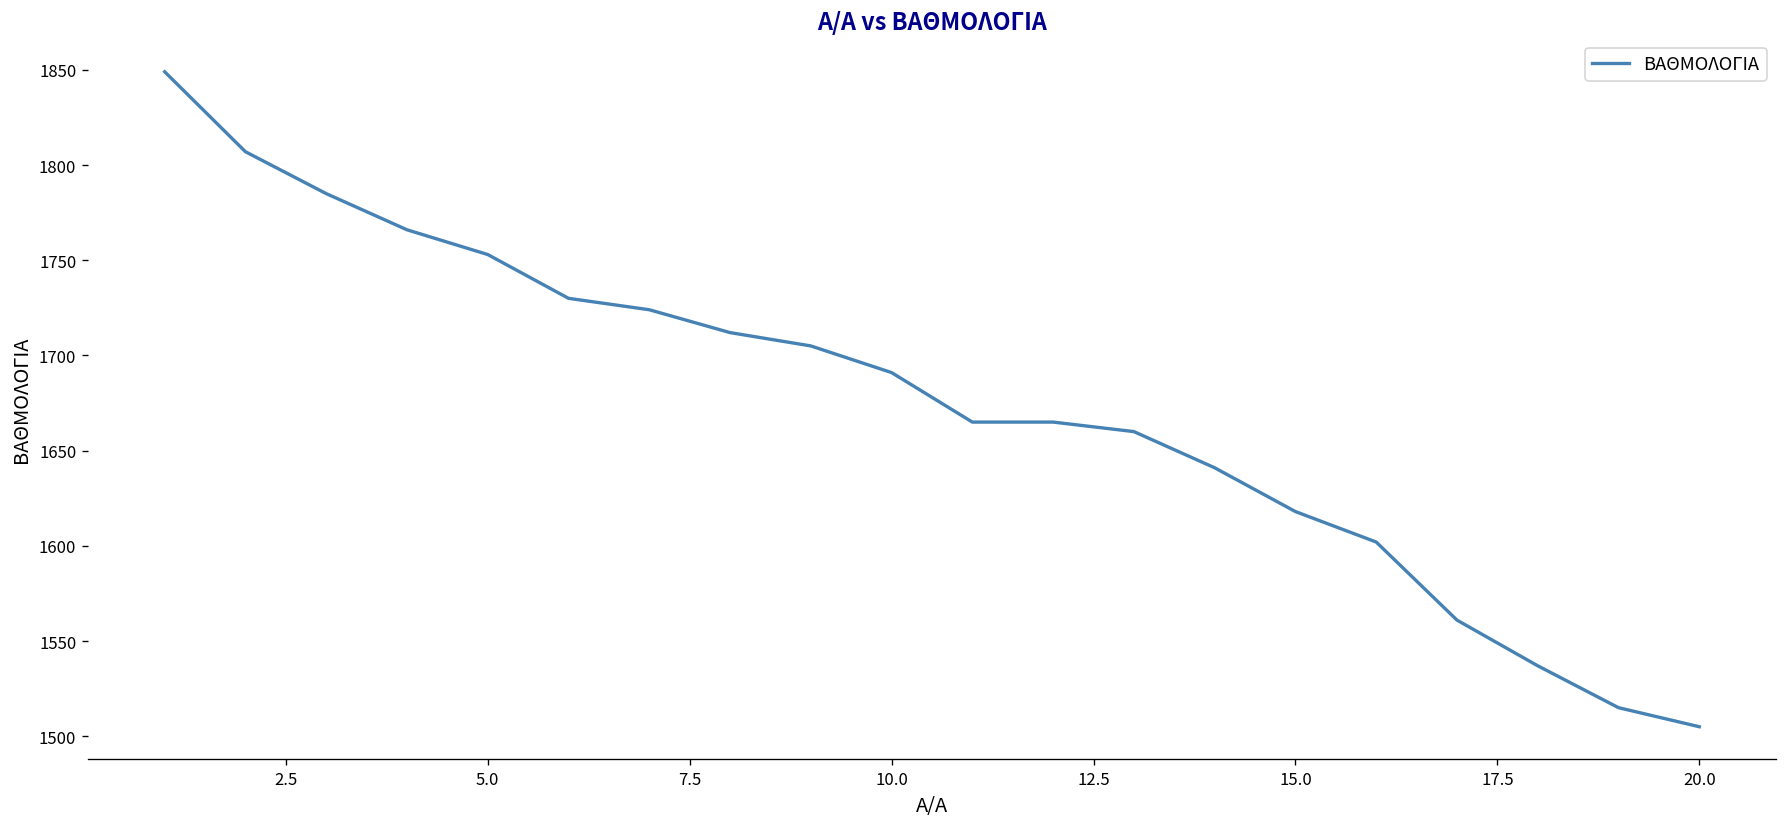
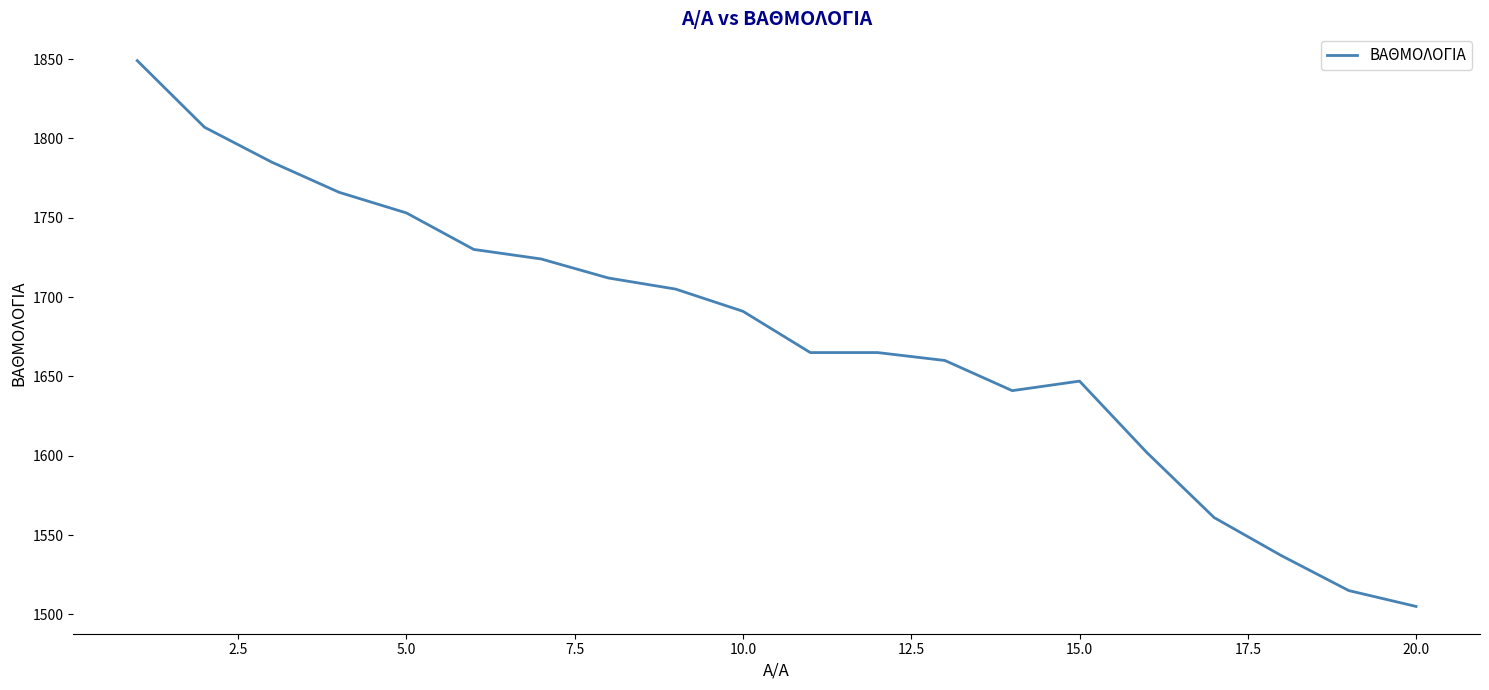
  {
    "5.0": 1753,
    "10.0": 1691,
-   "15.0": 1618,
+   "15.0": 1647,
    "20.0": 1505
  }
